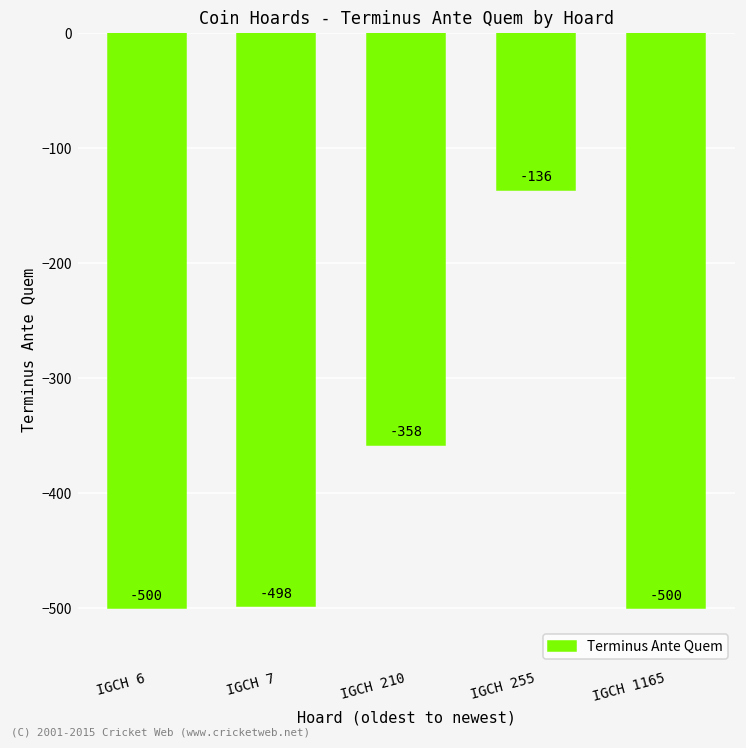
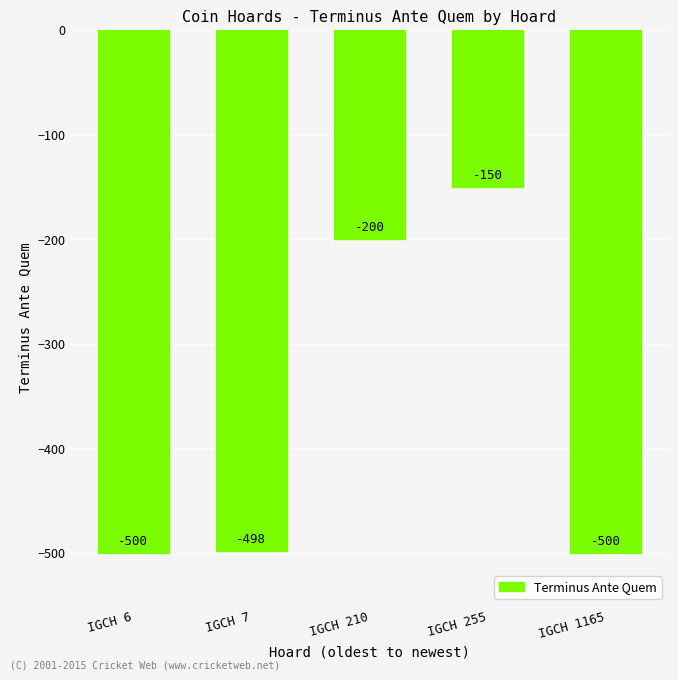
  {
    "IGCH 6": -500,
    "IGCH 7": -498,
-   "IGCH 210": -358,
-   "IGCH 255": -136,
+   "IGCH 210": -200,
+   "IGCH 255": -150,
    "IGCH 1165": -500
  }
